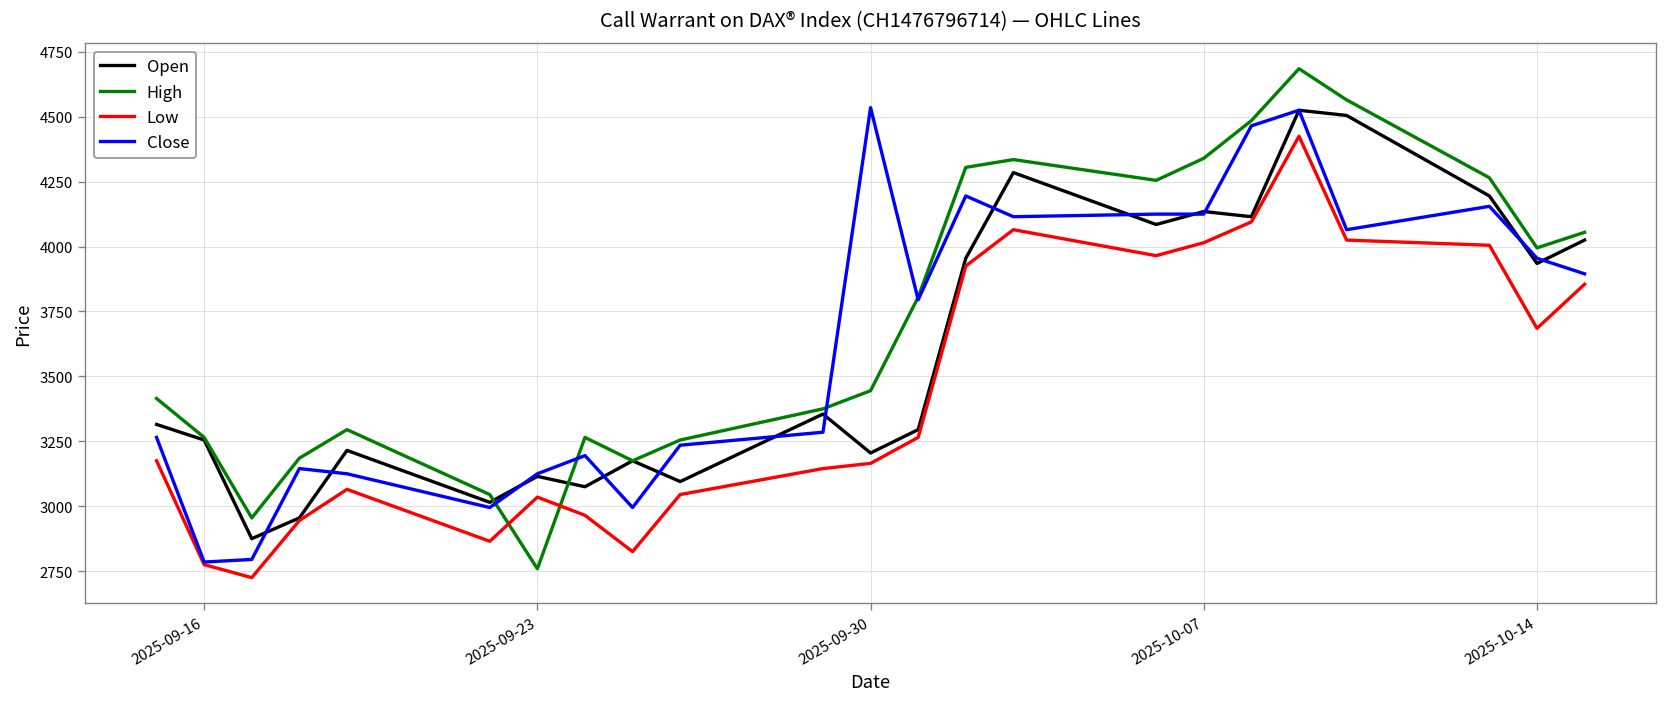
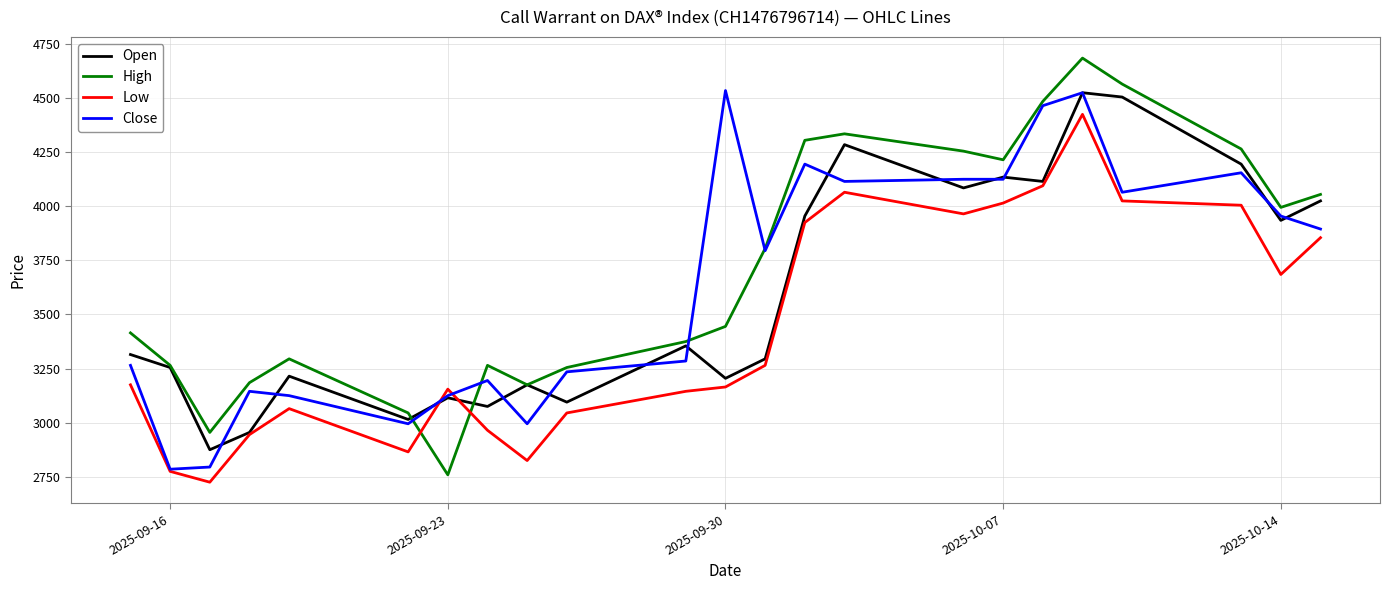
  {
    "Open": {
      "2025-09-30": 3210,
      "2025-10-14": 3940
    },
    "High": {
      "2025-09-23": 2760,
      "2025-09-30": 3450,
-     "2025-10-07": 4340,
+     "2025-10-07": 4220,
      "2025-10-14": 4000
    },
    "Low": {
-     "2025-09-23": 3040,
+     "2025-09-23": 3160,
      "2025-09-30": 3170,
      "2025-10-07": 4020,
      "2025-10-14": 3690
    },
    "Close": {
      "2025-09-30": 4540,
      "2025-10-14": 3960
    }
  }
